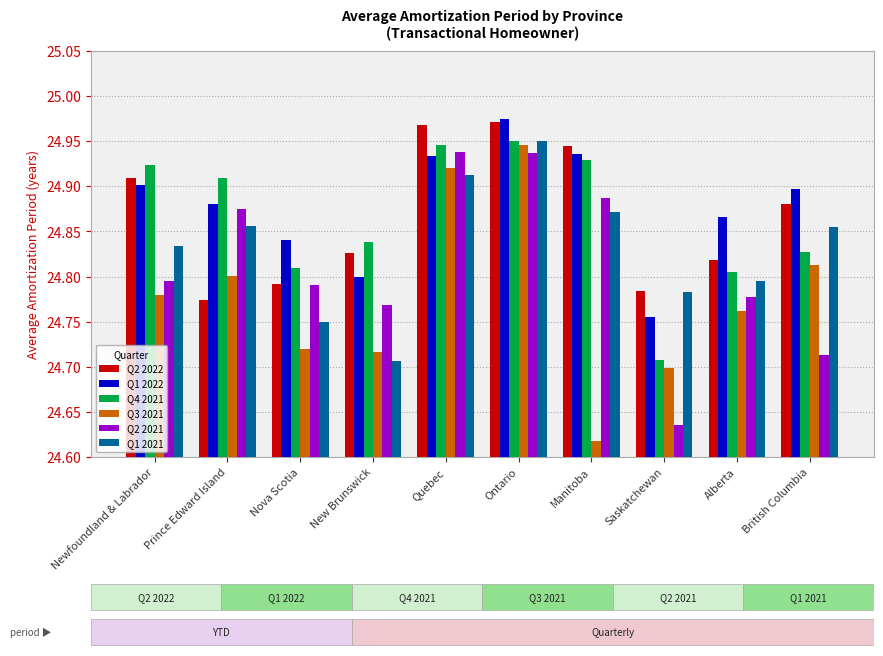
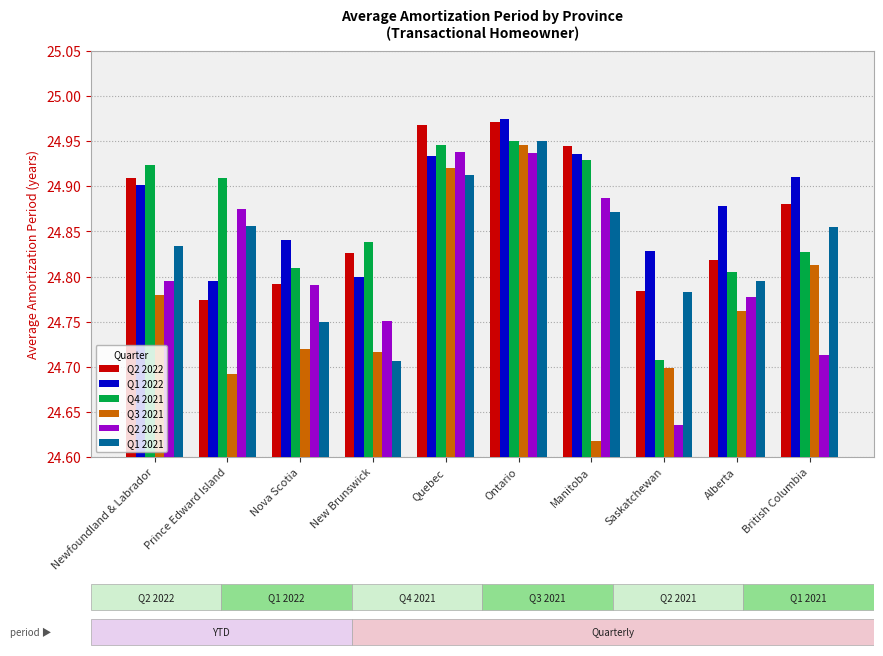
  {
    "Q2 2022": {
      "Newfoundland & Labrador": 24.91,
      "Prince Edward Island": 24.77,
      "Nova Scotia": 24.79,
      "New Brunswick": 24.83,
      "Quebec": 24.97,
      "Ontario": 24.97,
      "Manitoba": 24.94,
      "Saskatchewan": 24.78,
      "Alberta": 24.82,
      "British Columbia": 24.88
    },
    "Q1 2022": {
      "Newfoundland & Labrador": 24.90,
-     "Prince Edward Island": 24.88,
+     "Prince Edward Island": 24.79,
      "Nova Scotia": 24.84,
      "New Brunswick": 24.80,
      "Quebec": 24.93,
      "Ontario": 24.97,
      "Manitoba": 24.94,
-     "Saskatchewan": 24.75,
-     "Alberta": 24.87,
-     "British Columbia": 24.90
+     "Saskatchewan": 24.83,
+     "Alberta": 24.88,
+     "British Columbia": 24.91
    },
    "Q4 2021": {
      "Newfoundland & Labrador": 24.92,
      "Prince Edward Island": 24.91,
      "Nova Scotia": 24.81,
      "New Brunswick": 24.84,
      "Quebec": 24.95,
      "Ontario": 24.95,
      "Manitoba": 24.93,
      "Saskatchewan": 24.71,
      "Alberta": 24.80,
      "British Columbia": 24.83
    },
    "Q3 2021": {
      "Newfoundland & Labrador": 24.78,
-     "Prince Edward Island": 24.80,
+     "Prince Edward Island": 24.69,
      "Nova Scotia": 24.72,
      "New Brunswick": 24.72,
      "Quebec": 24.92,
      "Ontario": 24.95,
      "Manitoba": 24.62,
      "Saskatchewan": 24.70,
      "Alberta": 24.76,
      "British Columbia": 24.81
    },
    "Q2 2021": {
      "Newfoundland & Labrador": 24.80,
      "Prince Edward Island": 24.87,
      "Nova Scotia": 24.79,
-     "New Brunswick": 24.77,
+     "New Brunswick": 24.75,
      "Quebec": 24.94,
      "Ontario": 24.94,
      "Manitoba": 24.89,
      "Saskatchewan": 24.64,
      "Alberta": 24.78,
      "British Columbia": 24.71
    },
    "Q1 2021": {
      "Newfoundland & Labrador": 24.83,
      "Prince Edward Island": 24.86,
      "Nova Scotia": 24.75,
      "New Brunswick": 24.71,
      "Quebec": 24.91,
      "Ontario": 24.95,
      "Manitoba": 24.87,
      "Saskatchewan": 24.78,
      "Alberta": 24.80,
      "British Columbia": 24.86
    }
  }
